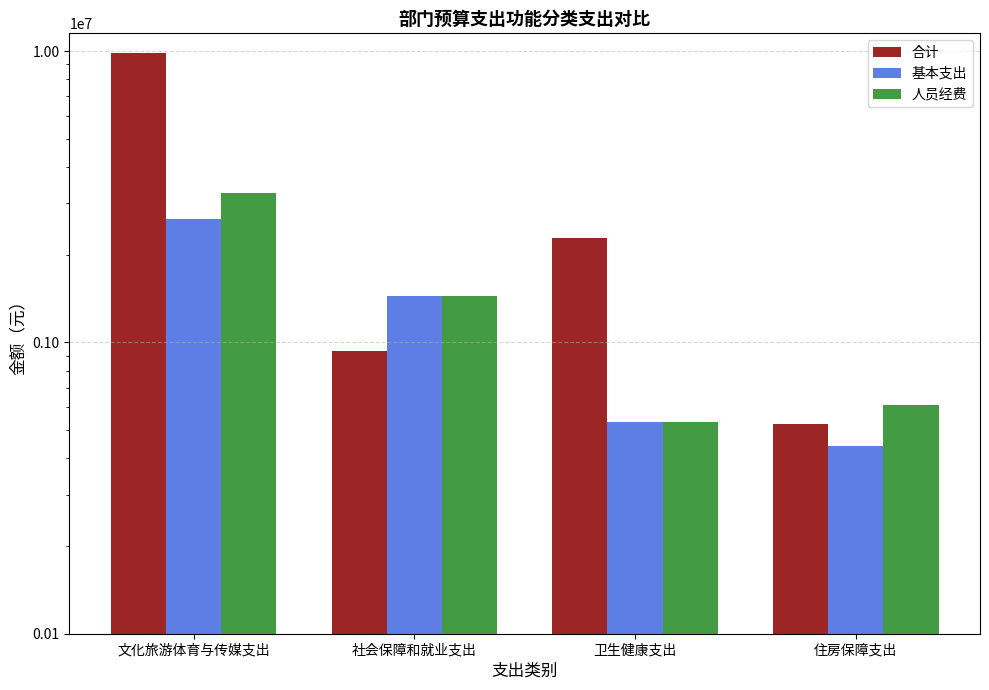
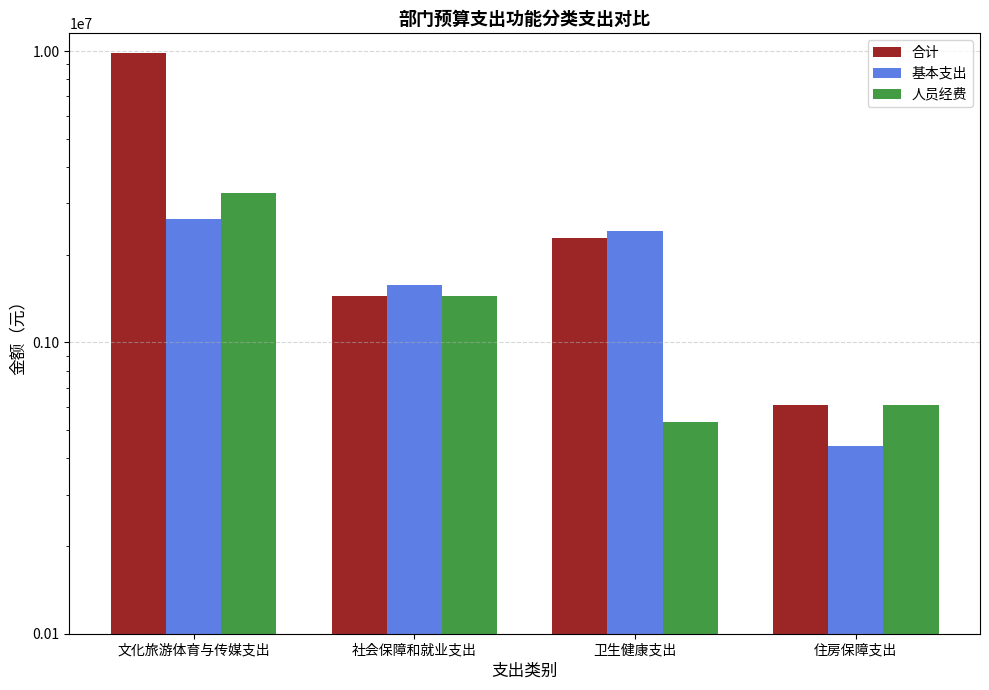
  {
    "合计": {
      "文化旅游体育与传媒支出": 9900000,
-     "社会保障和就业支出": 930000,
+     "社会保障和就业支出": 1400000,
      "卫生健康支出": 2300000,
-     "住房保障支出": 520000
+     "住房保障支出": 610000
    },
    "基本支出": {
      "文化旅游体育与传媒支出": 2600000,
-     "社会保障和就业支出": 1400000,
-     "卫生健康支出": 530000,
+     "社会保障和就业支出": 1600000,
+     "卫生健康支出": 2400000,
      "住房保障支出": 440000
    },
    "人员经费": {
      "文化旅游体育与传媒支出": 3300000,
      "社会保障和就业支出": 1400000,
      "卫生健康支出": 530000,
      "住房保障支出": 610000
    }
  }
